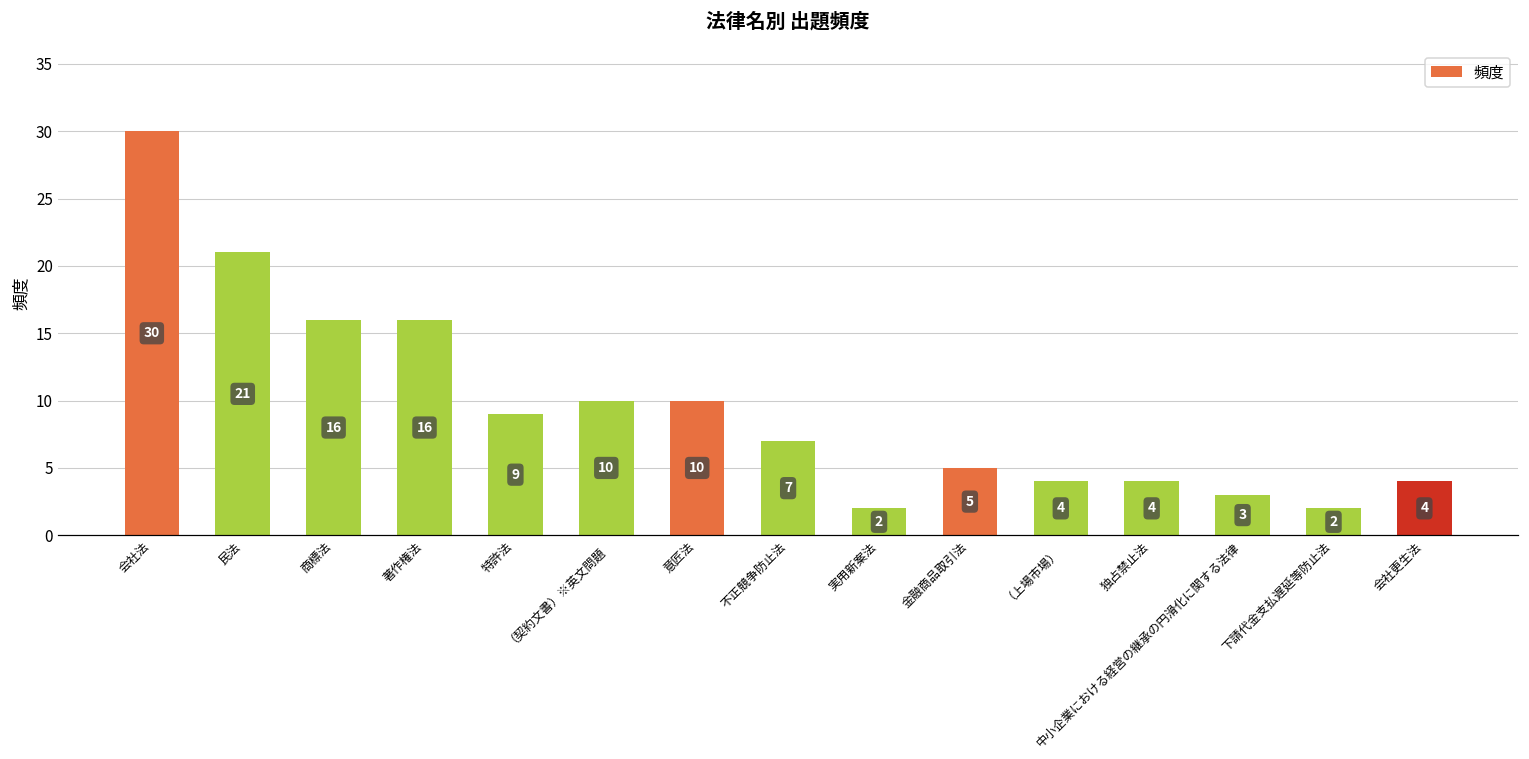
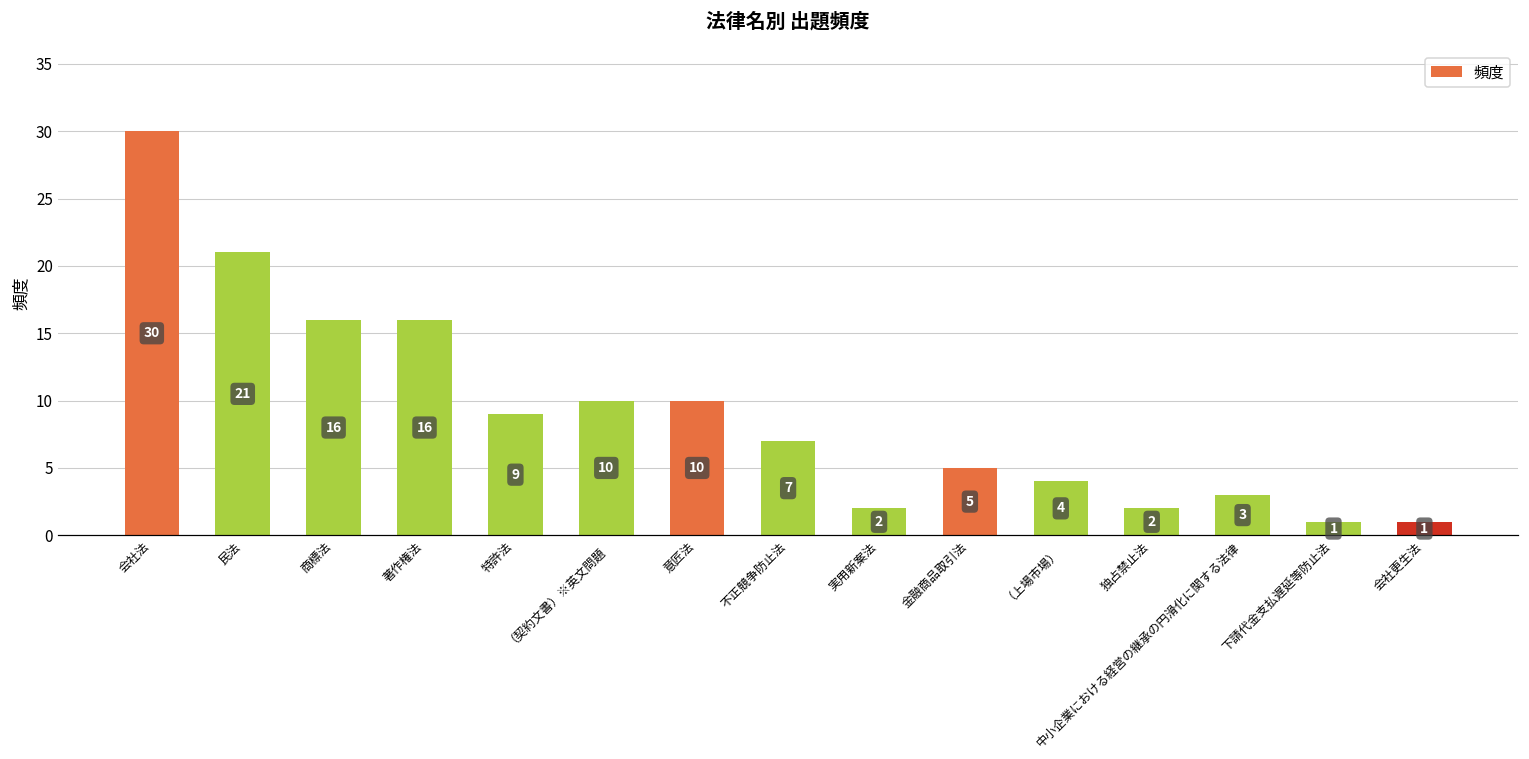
  {
-   "独占禁止法": 4,
-   "下請代金支払遅延等防止法": 2,
-   "会社更生法": 4
+   "独占禁止法": 2,
+   "下請代金支払遅延等防止法": 1,
+   "会社更生法": 1
  }
